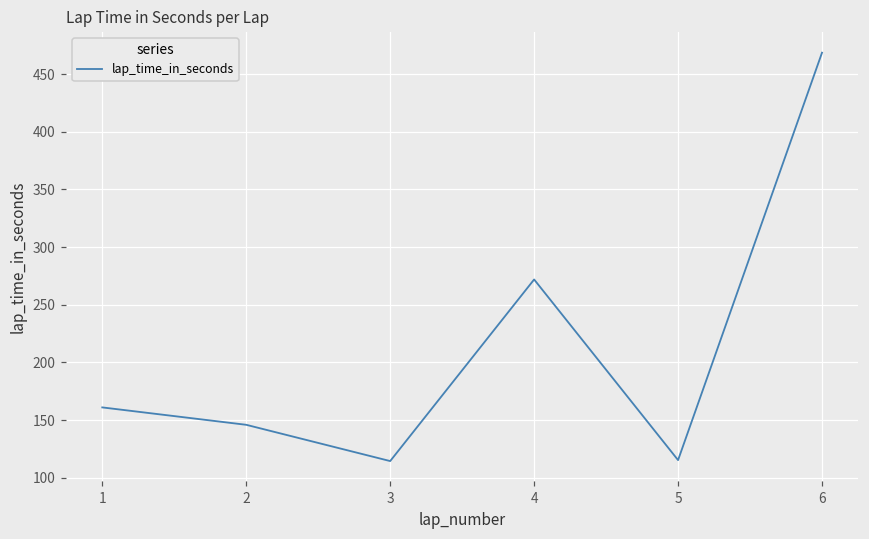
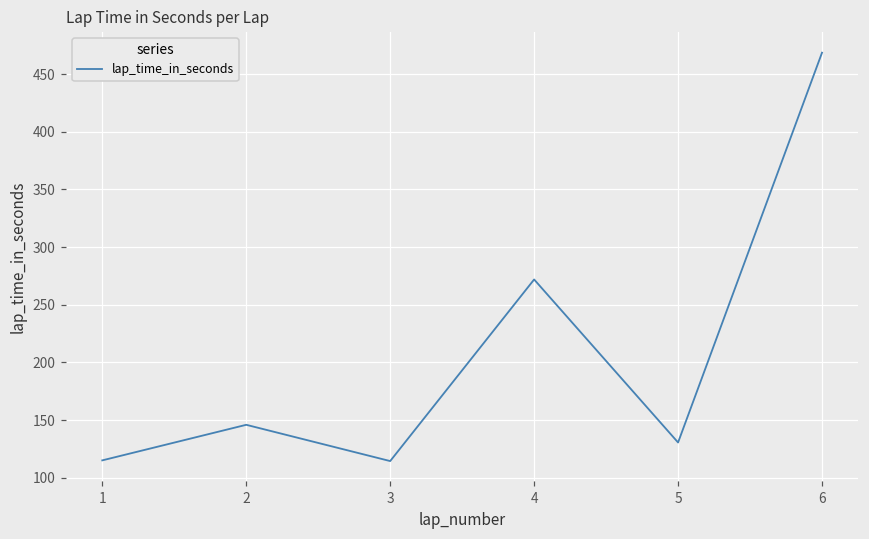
  {
-   "1": 161,
+   "1": 115,
    "2": 146,
    "3": 114,
    "4": 272,
-   "5": 115,
+   "5": 131,
    "6": 469
  }
